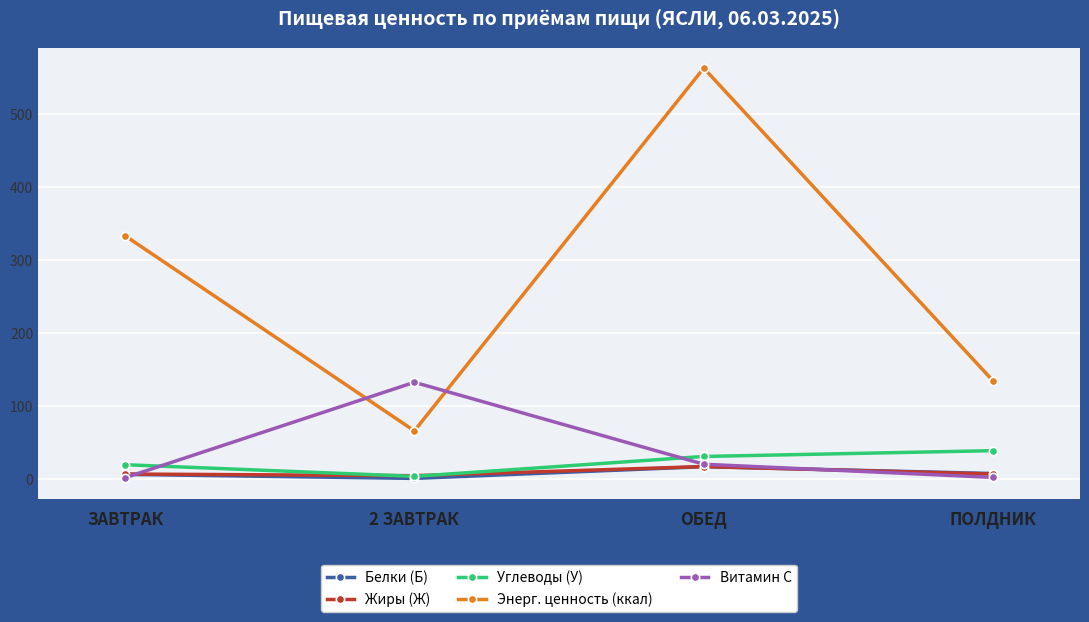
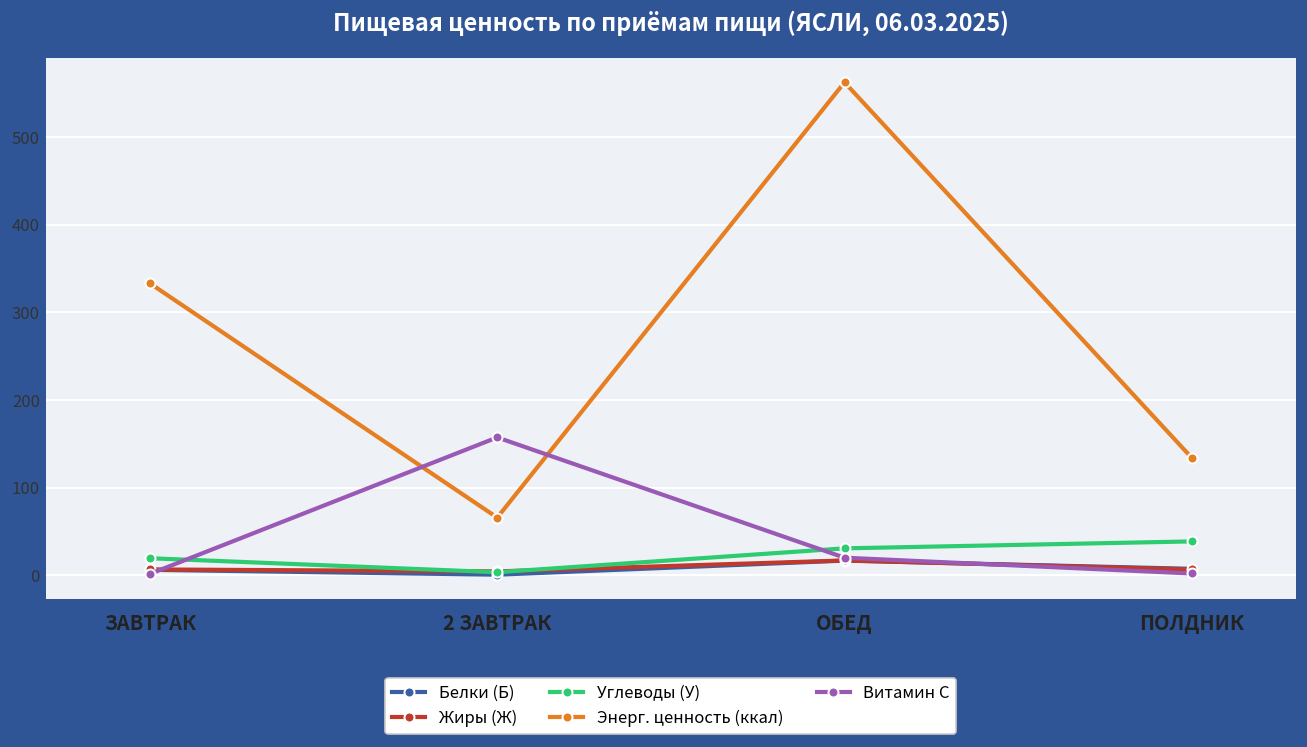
  {
    "Углеводы (У)": {
      "ЗАВТРАК": 20,
      "ОБЕД": 30,
      "ПОЛДНИК": 40
    },
    "Энерг. ценность (ккал)": {
      "ЗАВТРАК": 330,
      "2 ЗАВТРАК": 70,
      "ОБЕД": 560,
      "ПОЛДНИК": 130
    },
    "Витамин С": {
      "ЗАВТРАК": 0,
-     "2 ЗАВТРАК": 130,
+     "2 ЗАВТРАК": 160,
      "ПОЛДНИК": 0
    }
  }
